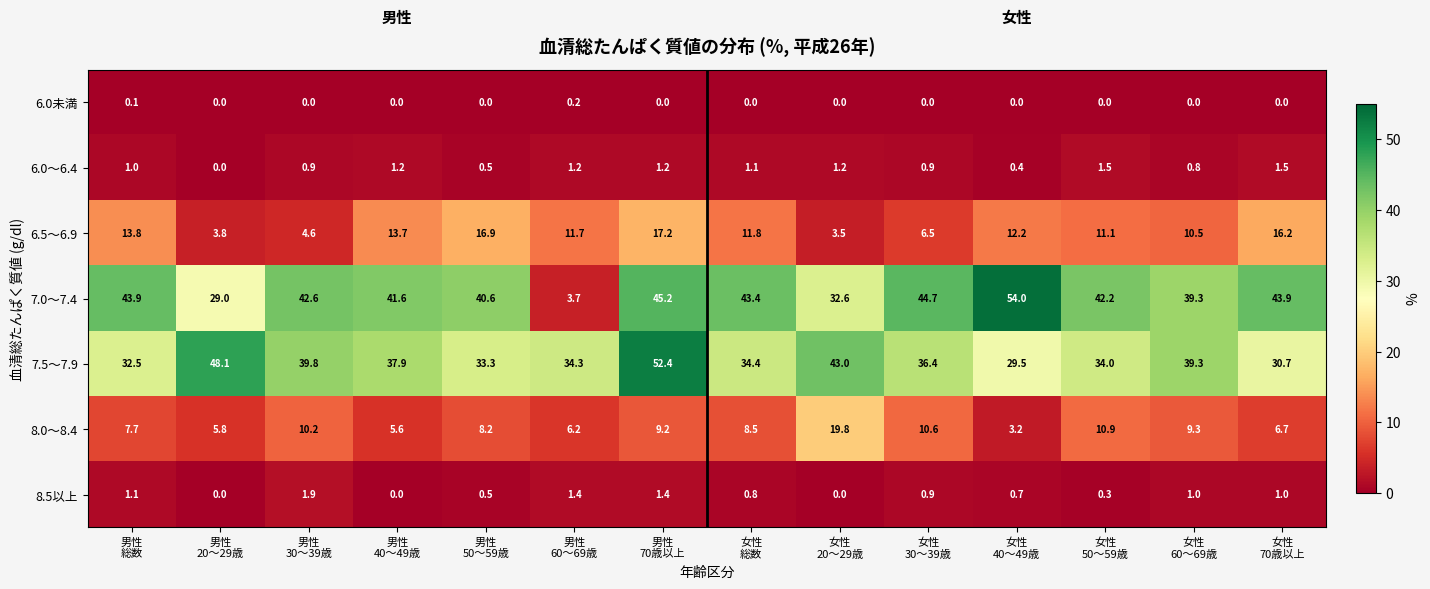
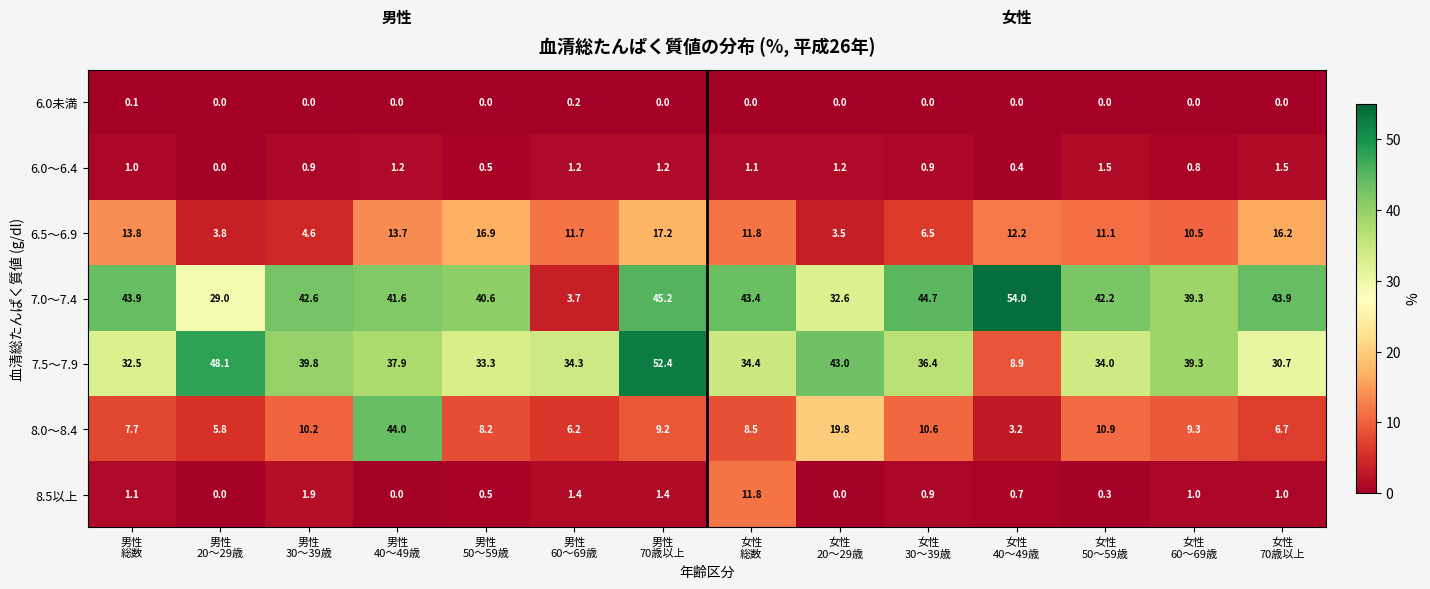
  {
    "6.0未満": {
      "男性 総数": 0.1,
      "男性 20～29歳": 0.0,
      "男性 30～39歳": 0.0,
      "男性 40～49歳": 0.0,
      "男性 50～59歳": 0.0,
      "男性 60～69歳": 0.2,
      "男性 70歳以上": 0.0,
      "女性 総数": 0.0,
      "女性 20～29歳": 0.0,
      "女性 30～39歳": 0.0,
      "女性 40～49歳": 0.0,
      "女性 50～59歳": 0.0,
      "女性 60～69歳": 0.0,
      "女性 70歳以上": 0.0
    },
    "6.0～6.4": {
      "男性 総数": 1.0,
      "男性 20～29歳": 0.0,
      "男性 30～39歳": 0.9,
      "男性 40～49歳": 1.2,
      "男性 50～59歳": 0.5,
      "男性 60～69歳": 1.2,
      "男性 70歳以上": 1.2,
      "女性 総数": 1.1,
      "女性 20～29歳": 1.2,
      "女性 30～39歳": 0.9,
      "女性 40～49歳": 0.4,
      "女性 50～59歳": 1.5,
      "女性 60～69歳": 0.8,
      "女性 70歳以上": 1.5
    },
    "6.5～6.9": {
      "男性 総数": 13.8,
      "男性 20～29歳": 3.8,
      "男性 30～39歳": 4.6,
      "男性 40～49歳": 13.7,
      "男性 50～59歳": 16.9,
      "男性 60～69歳": 11.7,
      "男性 70歳以上": 17.2,
      "女性 総数": 11.8,
      "女性 20～29歳": 3.5,
      "女性 30～39歳": 6.5,
      "女性 40～49歳": 12.2,
      "女性 50～59歳": 11.1,
      "女性 60～69歳": 10.5,
      "女性 70歳以上": 16.2
    },
    "7.0～7.4": {
      "男性 総数": 43.9,
      "男性 20～29歳": 29.0,
      "男性 30～39歳": 42.6,
      "男性 40～49歳": 41.6,
      "男性 50～59歳": 40.6,
      "男性 60～69歳": 3.7,
      "男性 70歳以上": 45.2,
      "女性 総数": 43.4,
      "女性 20～29歳": 32.6,
      "女性 30～39歳": 44.7,
      "女性 40～49歳": 54.0,
      "女性 50～59歳": 42.2,
      "女性 60～69歳": 39.3,
      "女性 70歳以上": 43.9
    },
    "7.5～7.9": {
      "男性 総数": 32.5,
      "男性 20～29歳": 48.1,
      "男性 30～39歳": 39.8,
      "男性 40～49歳": 37.9,
      "男性 50～59歳": 33.3,
      "男性 60～69歳": 34.3,
      "男性 70歳以上": 52.4,
      "女性 総数": 34.4,
      "女性 20～29歳": 43.0,
      "女性 30～39歳": 36.4,
-     "女性 40～49歳": 29.5,
+     "女性 40～49歳": 8.9,
      "女性 50～59歳": 34.0,
      "女性 60～69歳": 39.3,
      "女性 70歳以上": 30.7
    },
    "8.0～8.4": {
      "男性 総数": 7.7,
      "男性 20～29歳": 5.8,
      "男性 30～39歳": 10.2,
-     "男性 40～49歳": 5.6,
+     "男性 40～49歳": 44.0,
      "男性 50～59歳": 8.2,
      "男性 60～69歳": 6.2,
      "男性 70歳以上": 9.2,
      "女性 総数": 8.5,
      "女性 20～29歳": 19.8,
      "女性 30～39歳": 10.6,
      "女性 40～49歳": 3.2,
      "女性 50～59歳": 10.9,
      "女性 60～69歳": 9.3,
      "女性 70歳以上": 6.7
    },
    "8.5以上": {
      "男性 総数": 1.1,
      "男性 20～29歳": 0.0,
      "男性 30～39歳": 1.9,
      "男性 40～49歳": 0.0,
      "男性 50～59歳": 0.5,
      "男性 60～69歳": 1.4,
      "男性 70歳以上": 1.4,
-     "女性 総数": 0.8,
+     "女性 総数": 11.8,
      "女性 20～29歳": 0.0,
      "女性 30～39歳": 0.9,
      "女性 40～49歳": 0.7,
      "女性 50～59歳": 0.3,
      "女性 60～69歳": 1.0,
      "女性 70歳以上": 1.0
    }
  }
